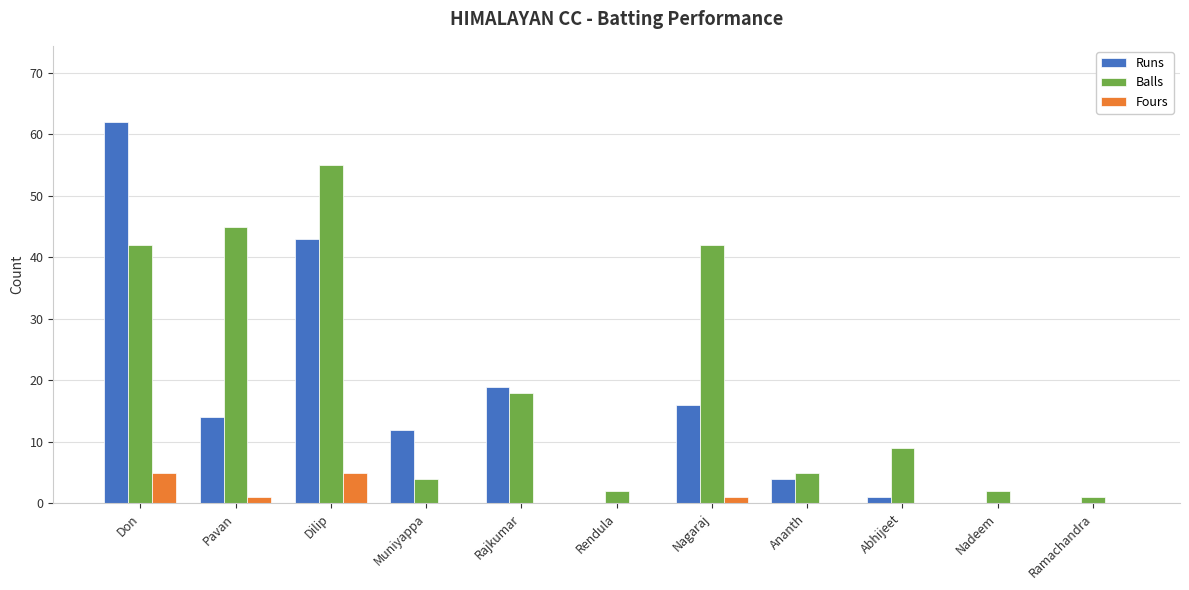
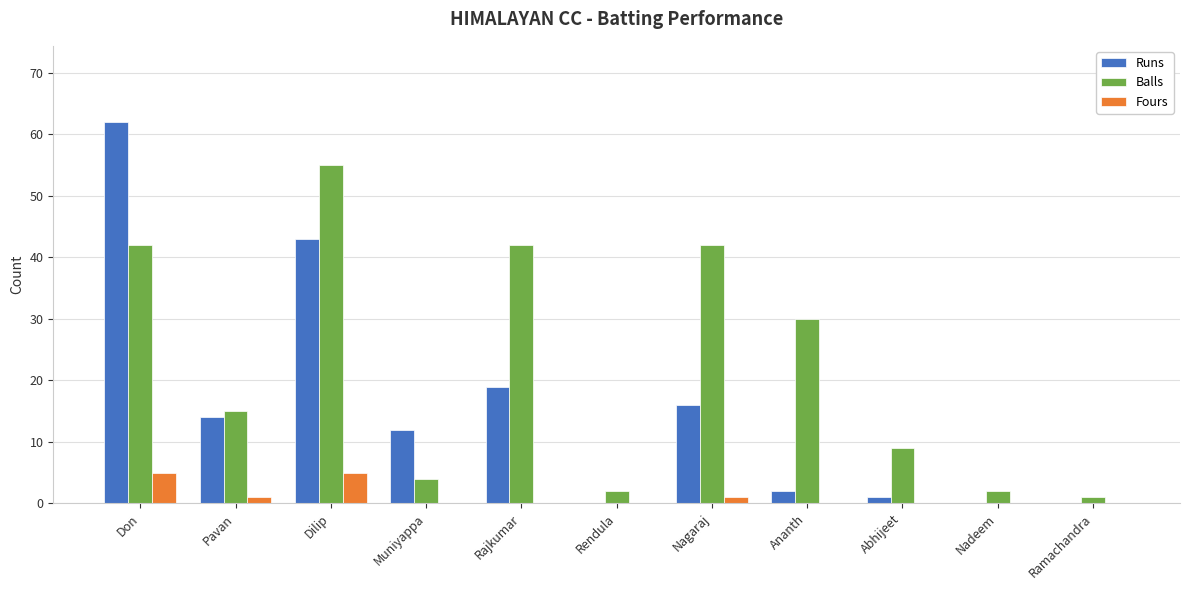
  {
    "Runs": {
      "Don": 62,
      "Pavan": 14,
      "Dilip": 43,
      "Muniyappa": 12,
      "Rajkumar": 19,
      "Rendula": 0,
      "Nagaraj": 16,
-     "Ananth": 4,
+     "Ananth": 2,
      "Abhijeet": 1,
      "Nadeem": 0,
      "Ramachandra": 0
    },
    "Balls": {
      "Don": 42,
-     "Pavan": 45,
+     "Pavan": 15,
      "Dilip": 55,
      "Muniyappa": 4,
-     "Rajkumar": 18,
+     "Rajkumar": 42,
      "Rendula": 2,
      "Nagaraj": 42,
-     "Ananth": 5,
+     "Ananth": 30,
      "Abhijeet": 9,
      "Nadeem": 2,
      "Ramachandra": 1
    },
    "Fours": {
      "Don": 5,
      "Pavan": 1,
      "Dilip": 5,
      "Muniyappa": 0,
      "Rajkumar": 0,
      "Rendula": 0,
      "Nagaraj": 1,
      "Ananth": 0,
      "Abhijeet": 0,
      "Nadeem": 0,
      "Ramachandra": 0
    }
  }
